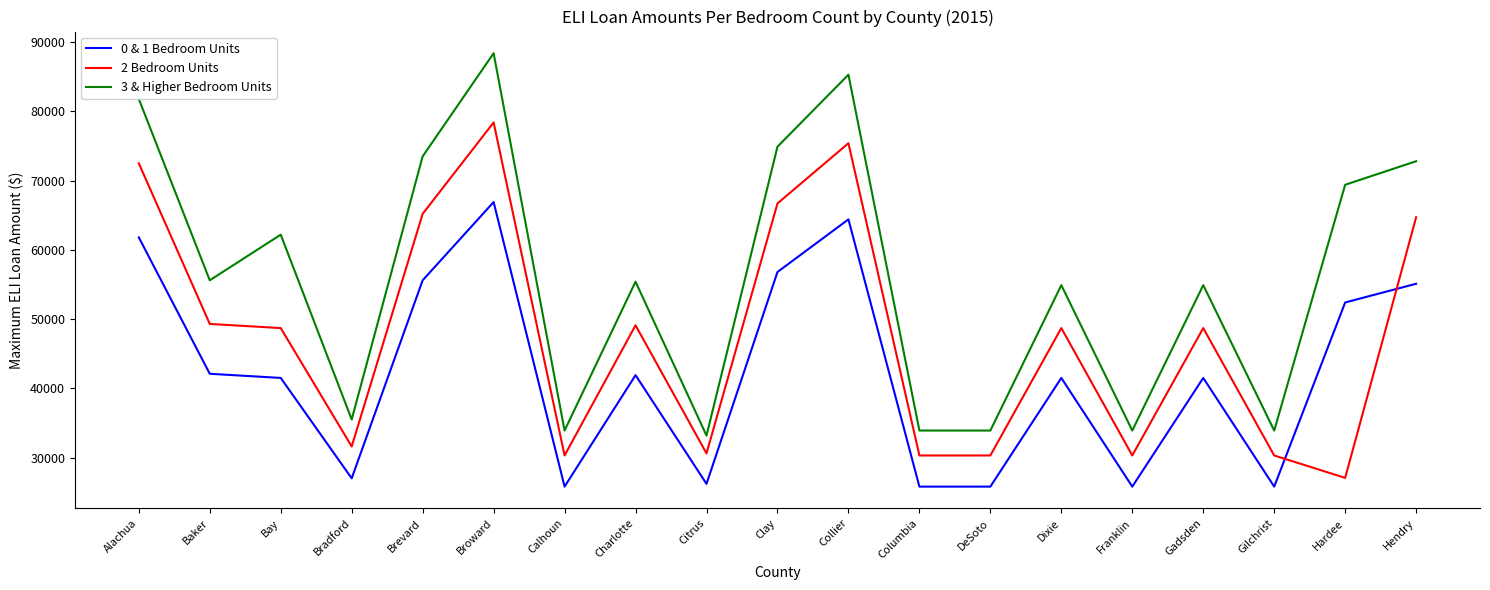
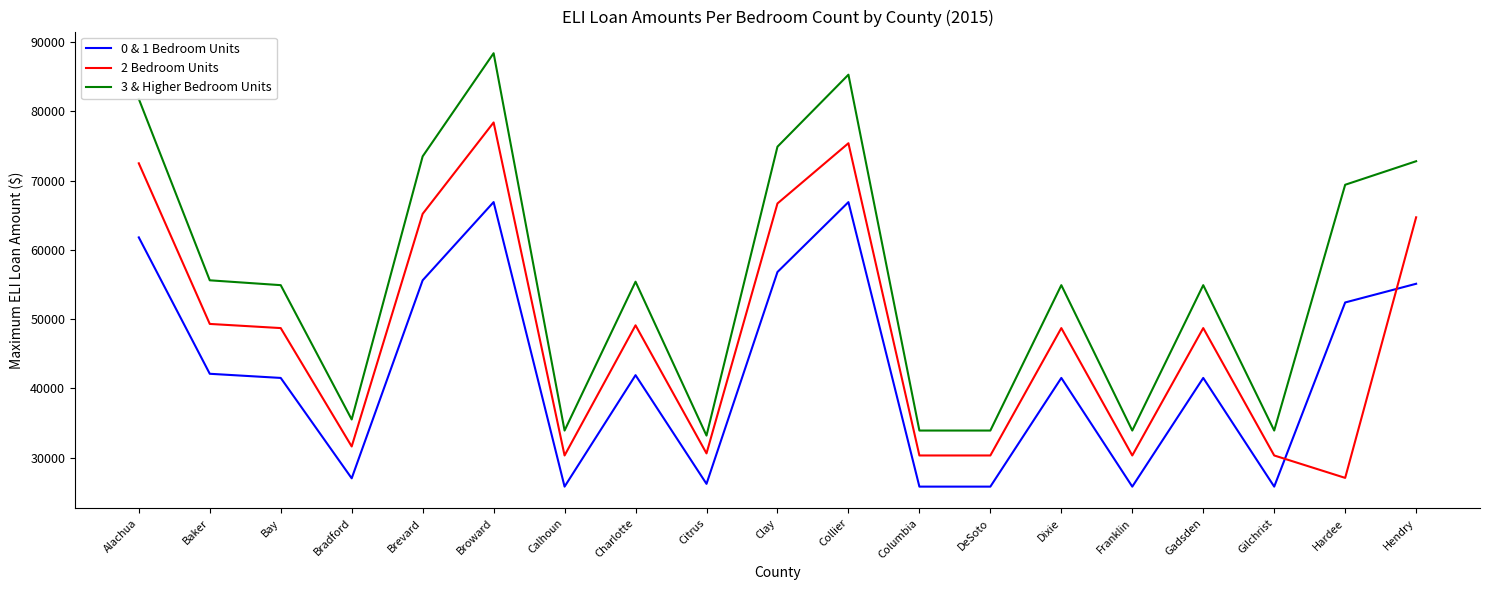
  {
    "0 & 1 Bedroom Units": {
      "Alachua": 62000,
      "Baker": 42000,
      "Bay": 42000,
      "Bradford": 27000,
      "Brevard": 56000,
      "Broward": 67000,
      "Calhoun": 26000,
      "Charlotte": 42000,
      "Citrus": 26000,
      "Clay": 57000,
-     "Collier": 64000,
+     "Collier": 67000,
      "Columbia": 26000,
      "DeSoto": 26000,
      "Dixie": 42000,
      "Franklin": 26000,
      "Gadsden": 42000,
      "Gilchrist": 26000,
      "Hardee": 52000,
      "Hendry": 55000
    },
    "2 Bedroom Units": {
      "Alachua": 73000,
      "Baker": 49000,
      "Bay": 49000,
      "Bradford": 32000,
      "Brevard": 65000,
      "Broward": 78000,
      "Calhoun": 30000,
      "Charlotte": 49000,
      "Citrus": 31000,
      "Clay": 67000,
      "Collier": 75000,
      "Columbia": 30000,
      "DeSoto": 30000,
      "Dixie": 49000,
      "Franklin": 30000,
      "Gadsden": 49000,
      "Gilchrist": 30000,
      "Hardee": 27000,
      "Hendry": 65000
    },
    "3 & Higher Bedroom Units": {
      "Baker": 56000,
-     "Bay": 62000,
+     "Bay": 55000,
      "Bradford": 36000,
      "Brevard": 74000,
      "Broward": 88000,
      "Calhoun": 34000,
      "Charlotte": 55000,
      "Citrus": 33000,
      "Clay": 75000,
      "Collier": 85000,
      "Columbia": 34000,
      "DeSoto": 34000,
      "Dixie": 55000,
      "Franklin": 34000,
      "Gadsden": 55000,
      "Gilchrist": 34000,
      "Hardee": 69000,
      "Hendry": 73000
    }
  }
